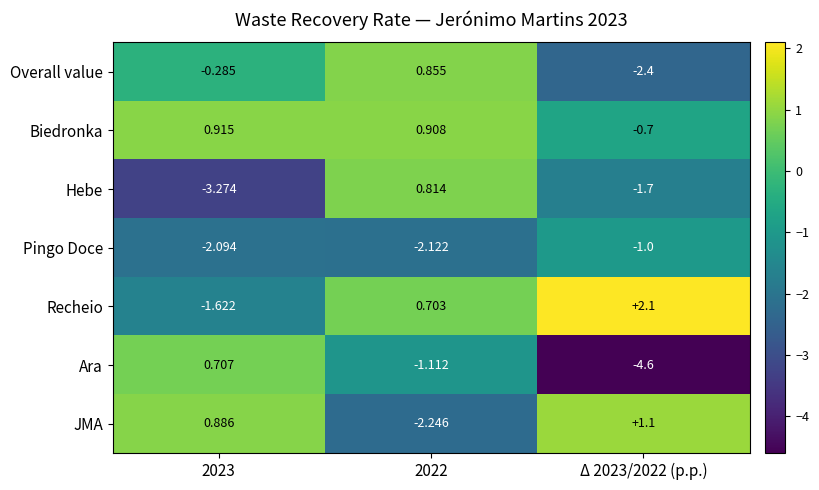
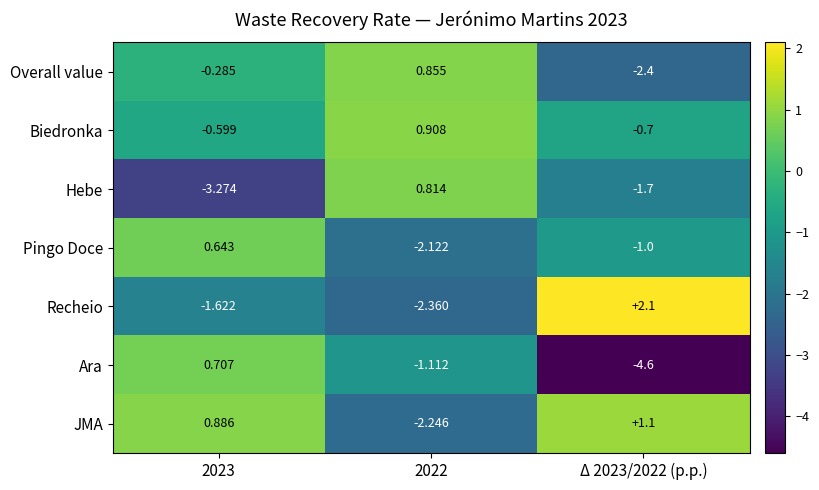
  {
    "Overall value": {
      "2023": "-0.285",
      "2022": "0.855",
      "Δ 2023/2022 (p.p.)": "-2.4"
    },
    "Biedronka": {
-     "2023": "0.915",
+     "2023": "-0.599",
      "2022": "0.908",
      "Δ 2023/2022 (p.p.)": "-0.7"
    },
    "Hebe": {
      "2023": "-3.274",
      "2022": "0.814",
      "Δ 2023/2022 (p.p.)": "-1.7"
    },
    "Pingo Doce": {
-     "2023": "-2.094",
+     "2023": "0.643",
      "2022": "-2.122",
      "Δ 2023/2022 (p.p.)": "-1.0"
    },
    "Recheio": {
      "2023": "-1.622",
-     "2022": "0.703",
+     "2022": "-2.360",
      "Δ 2023/2022 (p.p.)": "+2.1"
    },
    "Ara": {
      "2023": "0.707",
      "2022": "-1.112",
      "Δ 2023/2022 (p.p.)": "-4.6"
    },
    "JMA": {
      "2023": "0.886",
      "2022": "-2.246",
      "Δ 2023/2022 (p.p.)": "+1.1"
    }
  }
